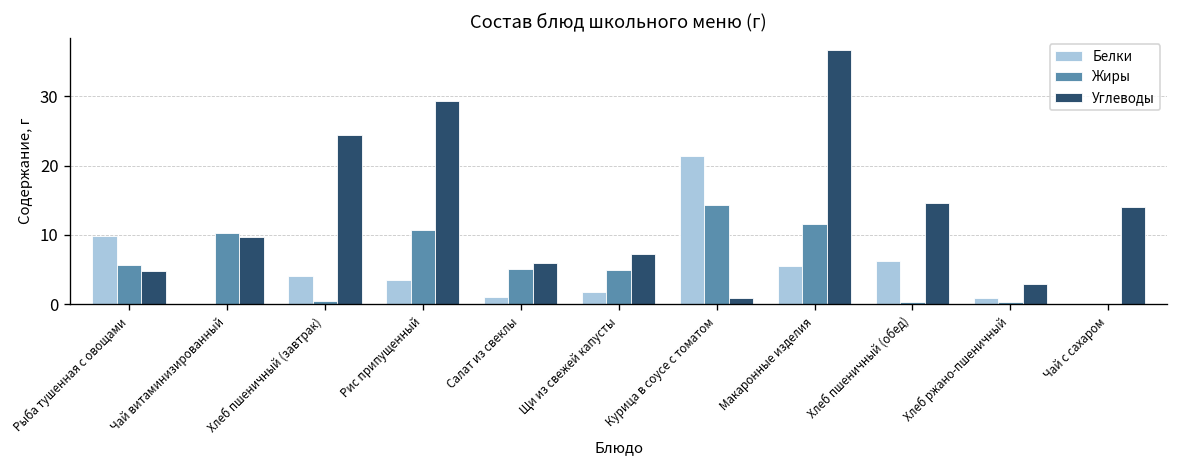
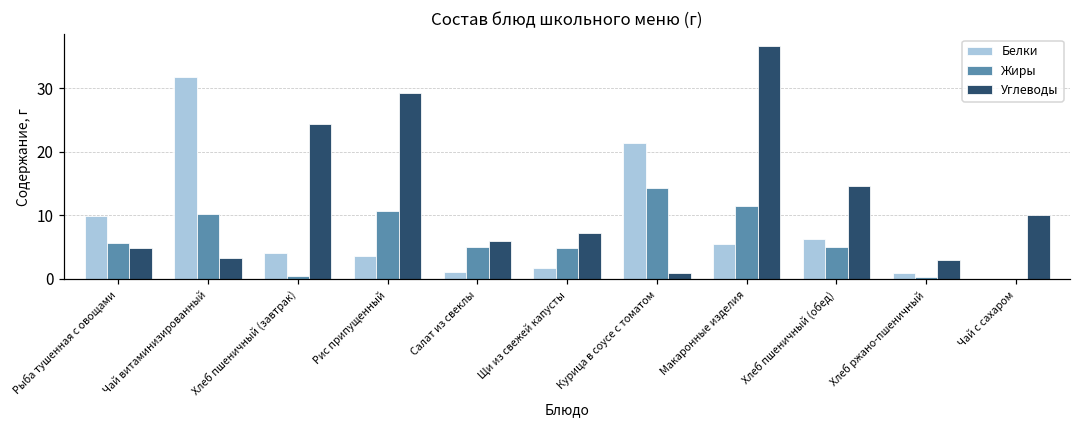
  {
    "Белки": {
      "Рыба тушенная с овощами": 10,
-     "Чай витаминизированный": 0,
+     "Чай витаминизированный": 32,
      "Хлеб пшеничный (завтрак)": 4,
      "Рис припущенный": 4,
      "Салат из свеклы": 1,
      "Щи из свежей капусты": 2,
      "Курица в соусе с томатом": 21,
      "Макаронные изделия": 6,
      "Хлеб пшеничный (обед)": 6,
      "Хлеб ржано-пшеничный": 1,
      "Чай с сахаром": 0
    },
    "Жиры": {
      "Рыба тушенная с овощами": 6,
      "Чай витаминизированный": 10,
      "Хлеб пшеничный (завтрак)": 1,
      "Рис припущенный": 11,
      "Салат из свеклы": 5,
      "Щи из свежей капусты": 5,
      "Курица в соусе с томатом": 14,
      "Макаронные изделия": 12,
-     "Хлеб пшеничный (обед)": 0,
+     "Хлеб пшеничный (обед)": 5,
      "Чай с сахаром": 0
    },
    "Углеводы": {
      "Рыба тушенная с овощами": 5,
-     "Чай витаминизированный": 10,
+     "Чай витаминизированный": 3,
      "Хлеб пшеничный (завтрак)": 24,
      "Рис припущенный": 29,
      "Салат из свеклы": 6,
      "Щи из свежей капусты": 7,
      "Курица в соусе с томатом": 1,
      "Макаронные изделия": 37,
      "Хлеб пшеничный (обед)": 15,
      "Хлеб ржано-пшеничный": 3,
-     "Чай с сахаром": 14
+     "Чай с сахаром": 10
    }
  }
